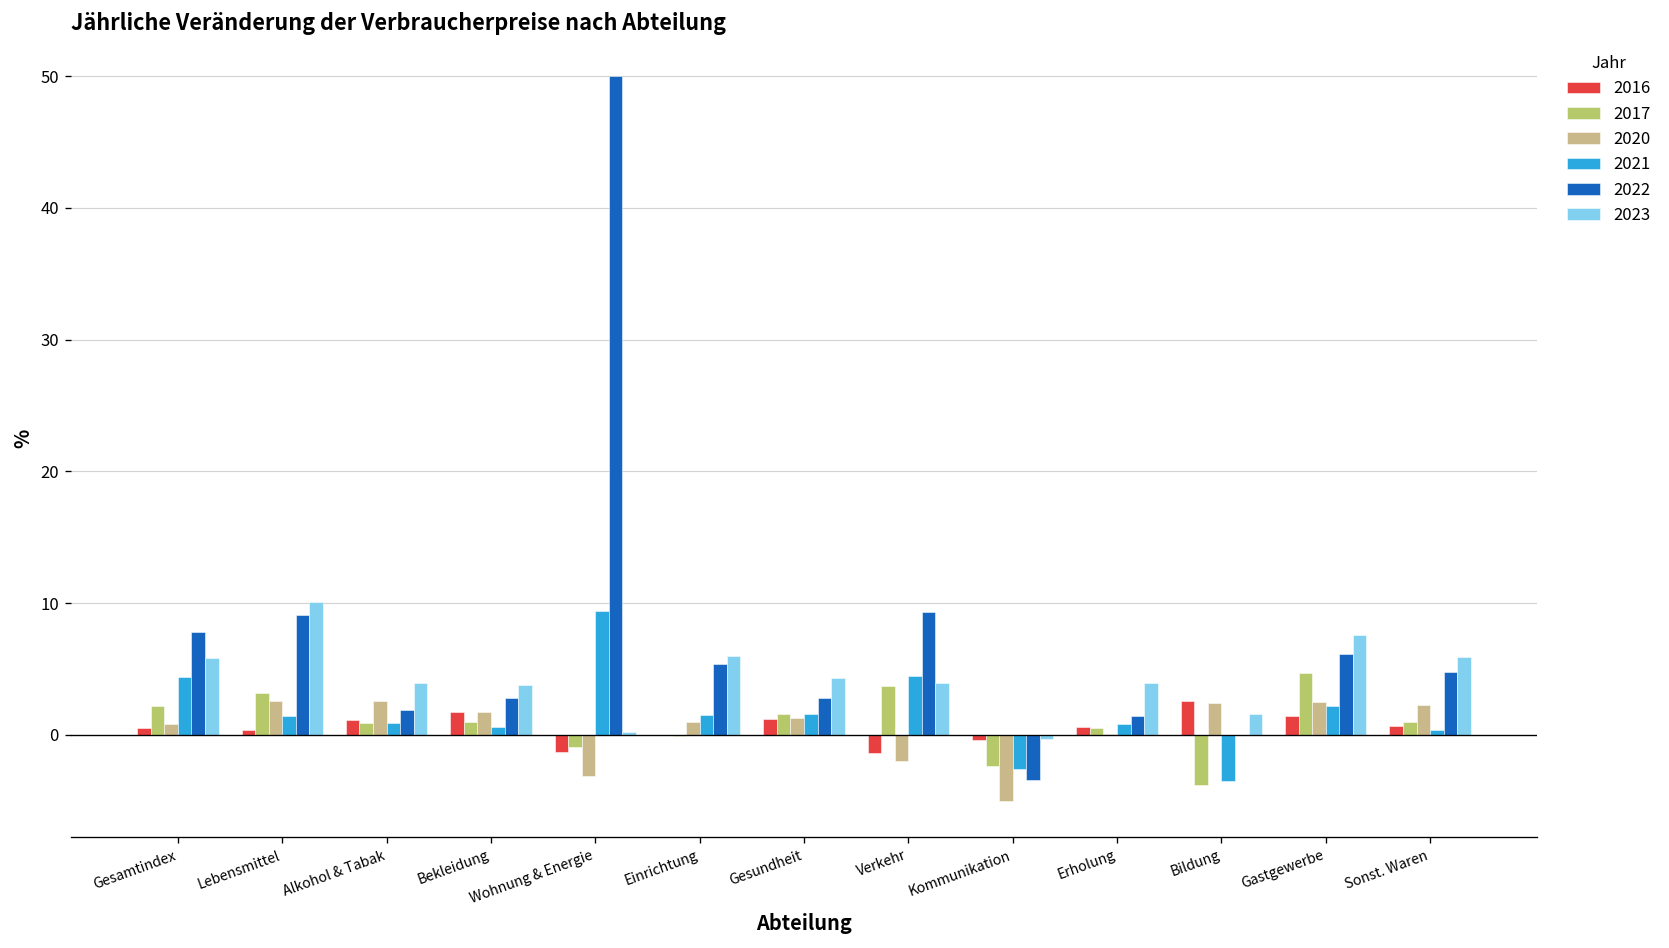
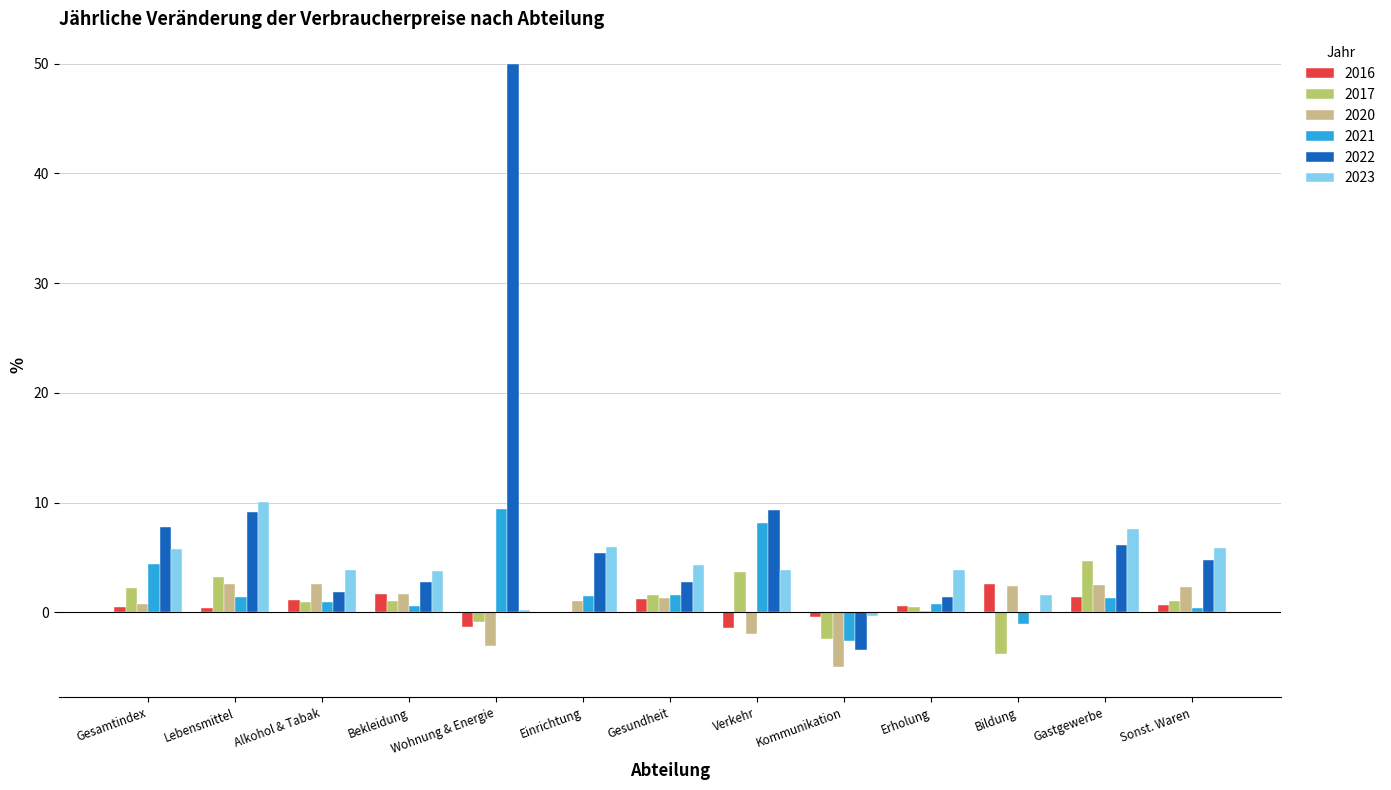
  {
    "2016": {
      "Gesamtindex": 0.5,
      "Lebensmittel": 0.4,
      "Alkohol & Tabak": 1.1,
      "Bekleidung": 1.7,
      "Wohnung & Energie": -1.3,
      "Einrichtung": 0.0,
      "Gesundheit": 1.2,
      "Verkehr": -1.4,
      "Kommunikation": -0.4,
      "Erholung": 0.6,
      "Bildung": 2.6,
      "Gastgewerbe": 1.4,
      "Sonst. Waren": 0.7
    },
    "2021": {
      "Gesamtindex": 4.4,
      "Lebensmittel": 1.4,
      "Alkohol & Tabak": 0.9,
      "Bekleidung": 0.6,
      "Wohnung & Energie": 9.4,
      "Einrichtung": 1.5,
      "Gesundheit": 1.6,
-     "Verkehr": 4.5,
+     "Verkehr": 8.1,
      "Kommunikation": -2.6,
      "Erholung": 0.8,
-     "Bildung": -3.5,
-     "Gastgewerbe": 2.2,
+     "Bildung": -1.1,
+     "Gastgewerbe": 1.3,
      "Sonst. Waren": 0.4
    },
    "2022": {
      "Gesamtindex": 7.8,
      "Lebensmittel": 9.1,
      "Alkohol & Tabak": 1.9,
      "Bekleidung": 2.8,
      "Wohnung & Energie": 50.0,
      "Einrichtung": 5.4,
      "Gesundheit": 2.8,
      "Verkehr": 9.3,
      "Kommunikation": -3.4,
      "Erholung": 1.4,
      "Bildung": 0.0,
      "Gastgewerbe": 6.1,
      "Sonst. Waren": 4.8
    },
    "2023": {
      "Gesamtindex": 5.8,
      "Lebensmittel": 10.1,
      "Alkohol & Tabak": 3.9,
      "Bekleidung": 3.8,
      "Einrichtung": 6.0,
      "Gesundheit": 4.3,
      "Verkehr": 3.9,
      "Kommunikation": -0.3,
      "Erholung": 3.9,
      "Bildung": 1.6,
      "Gastgewerbe": 7.6,
      "Sonst. Waren": 5.9
    }
  }
